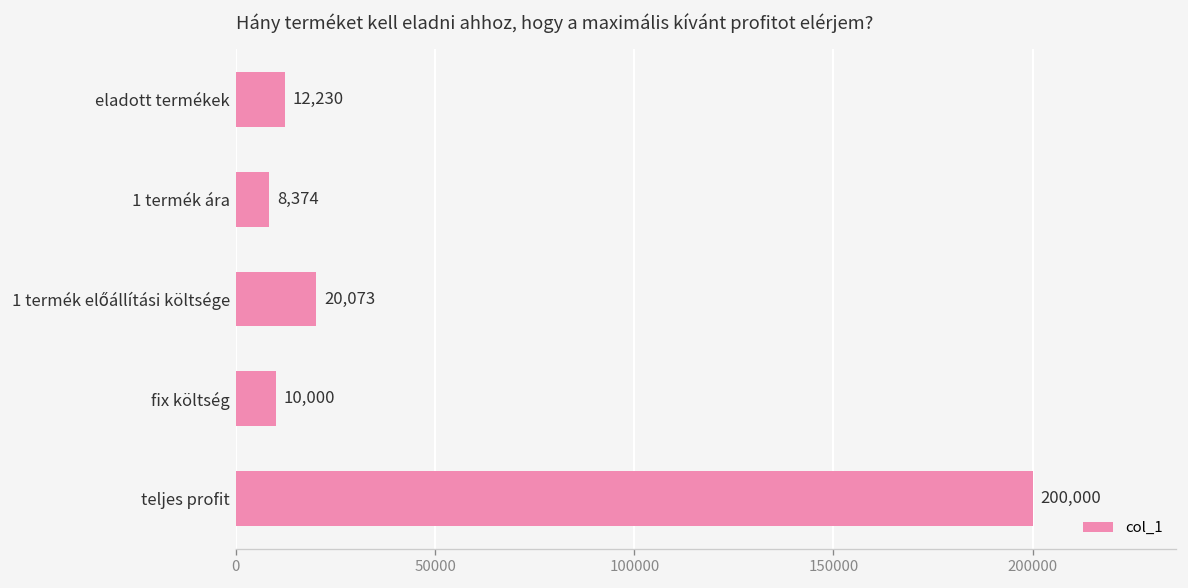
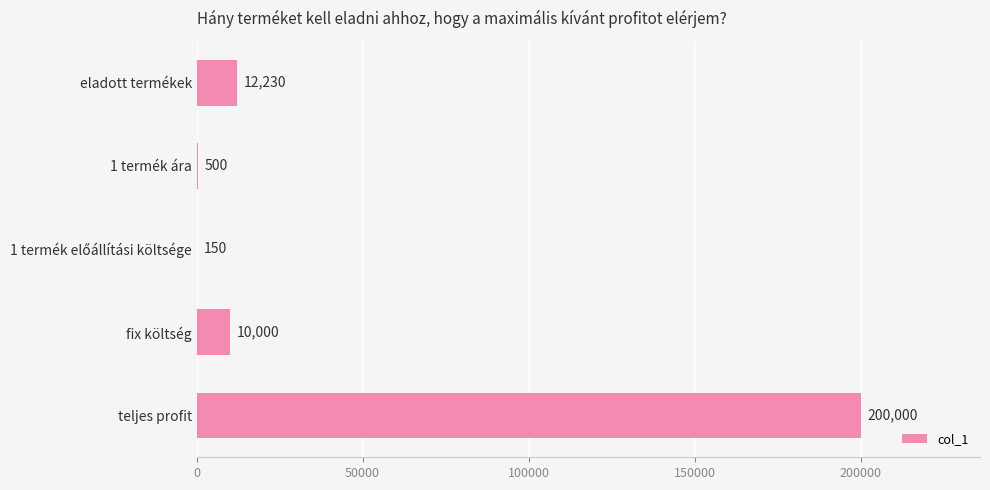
  {
    "eladott termékek": "12,230",
-   "1 termék ára": "8,374",
-   "1 termék előállítási költsége": "20,073",
+   "1 termék ára": "500",
+   "1 termék előállítási költsége": "150",
    "fix költség": "10,000",
    "teljes profit": "200,000"
  }
